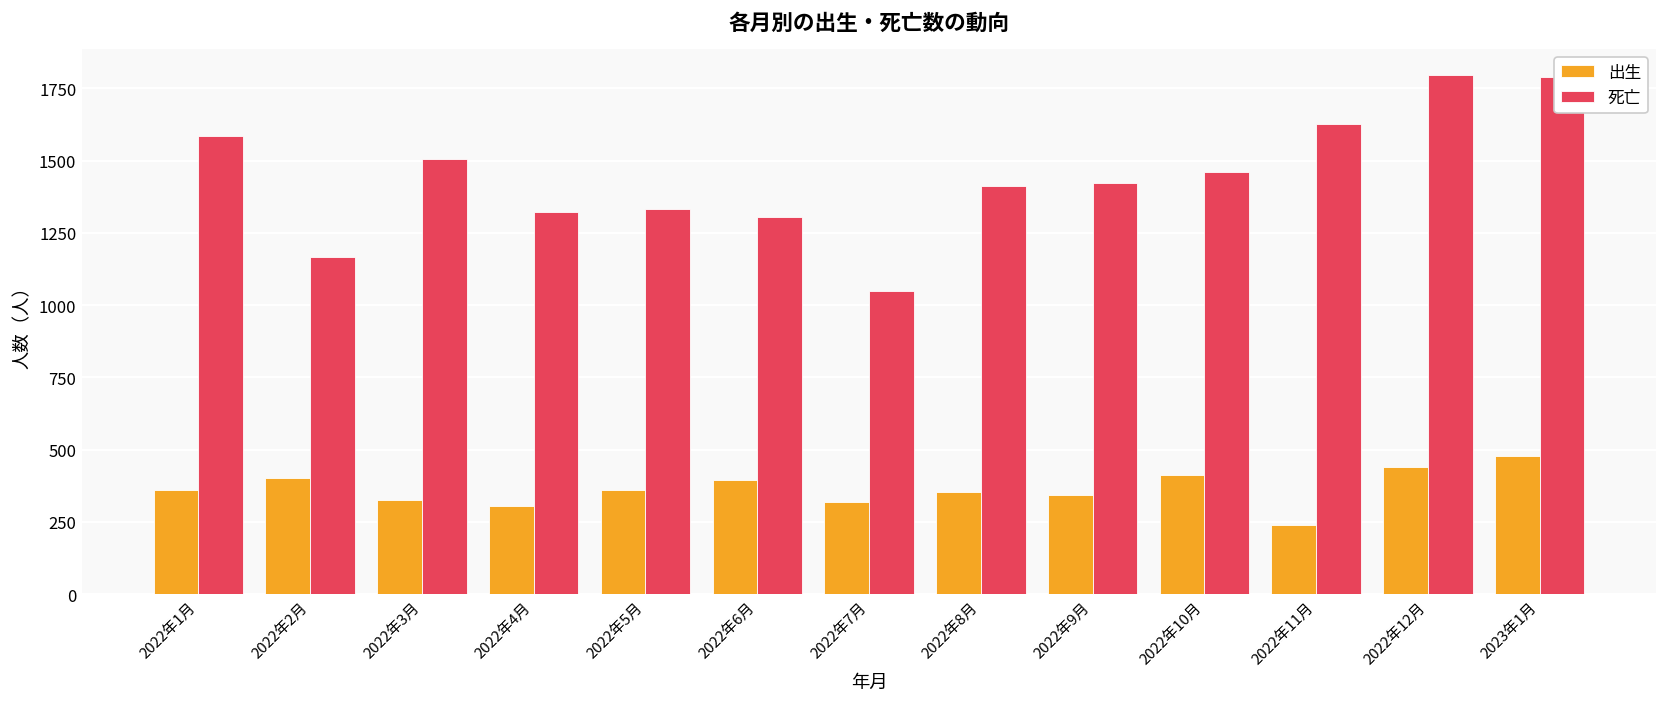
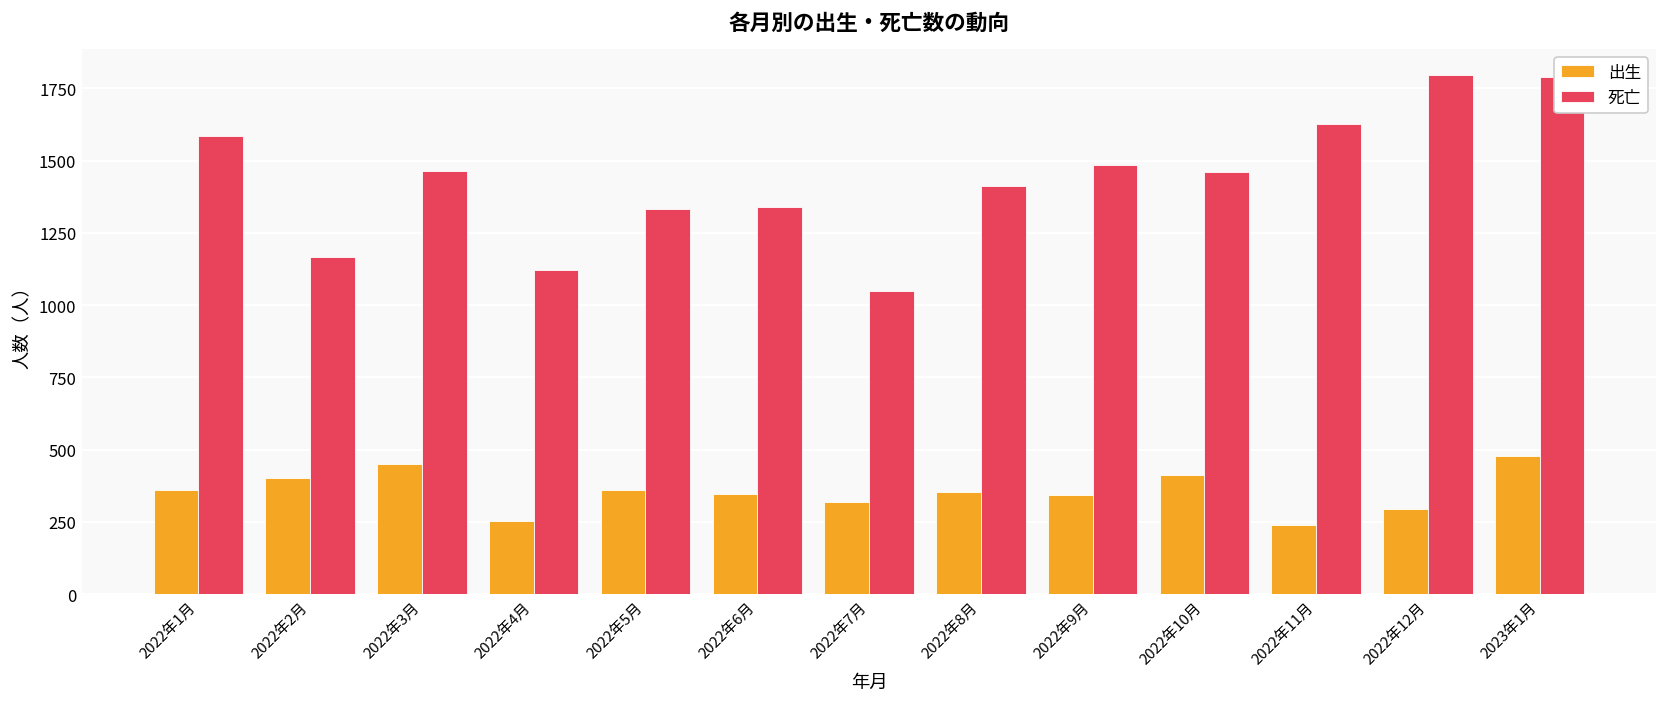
  {
    "出生": {
      "2022年1月": 360,
      "2022年2月": 400,
-     "2022年3月": 330,
-     "2022年4月": 310,
+     "2022年3月": 450,
+     "2022年4月": 250,
      "2022年5月": 360,
-     "2022年6月": 400,
+     "2022年6月": 350,
      "2022年7月": 320,
      "2022年8月": 350,
      "2022年9月": 340,
      "2022年10月": 410,
      "2022年11月": 240,
-     "2022年12月": 440,
+     "2022年12月": 300,
      "2023年1月": 480
    },
    "死亡": {
      "2022年1月": 1590,
      "2022年2月": 1170,
-     "2022年3月": 1510,
-     "2022年4月": 1320,
+     "2022年3月": 1460,
+     "2022年4月": 1120,
      "2022年5月": 1330,
-     "2022年6月": 1310,
+     "2022年6月": 1340,
      "2022年7月": 1050,
      "2022年8月": 1410,
-     "2022年9月": 1420,
+     "2022年9月": 1480,
      "2022年10月": 1460,
      "2022年11月": 1630,
      "2022年12月": 1800
    }
  }
